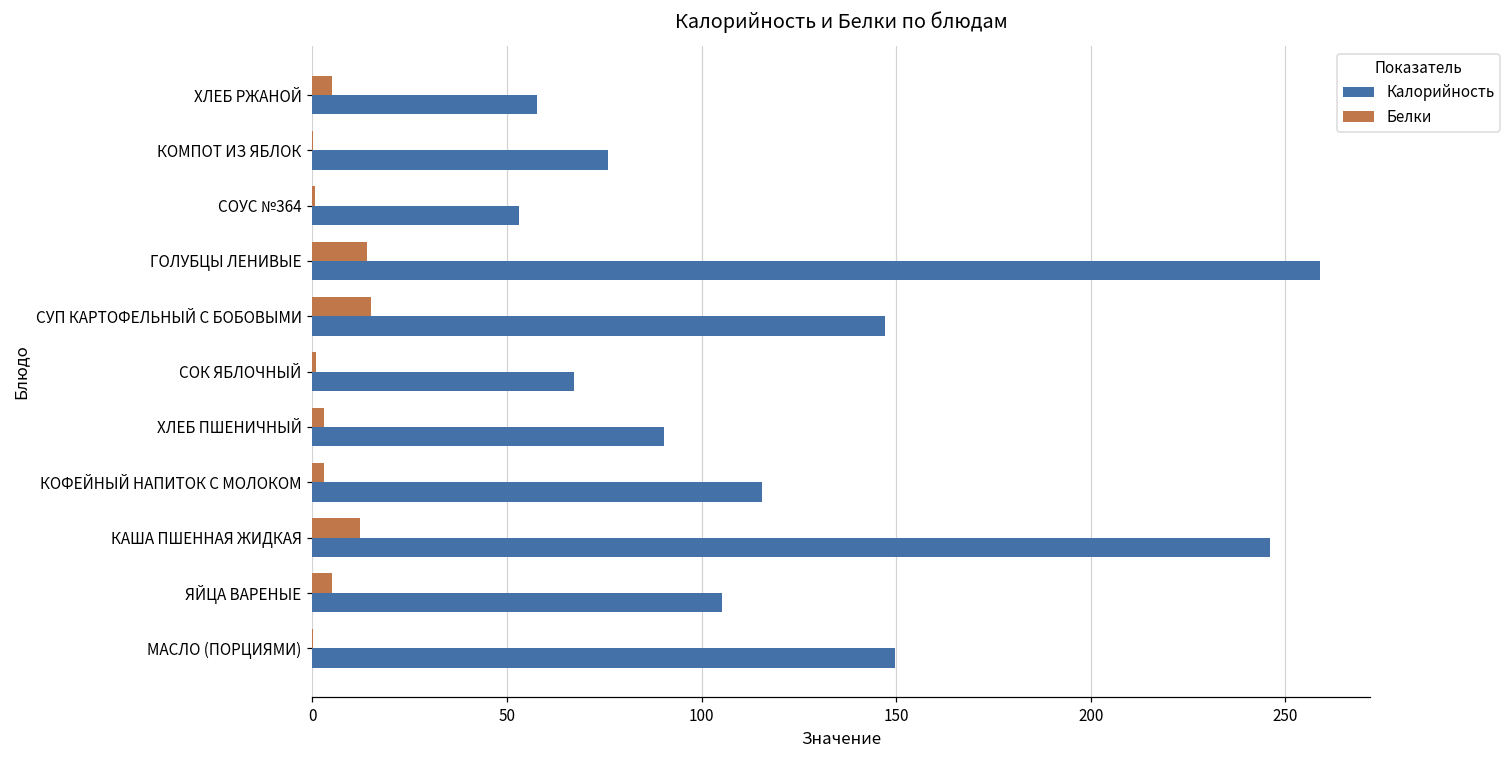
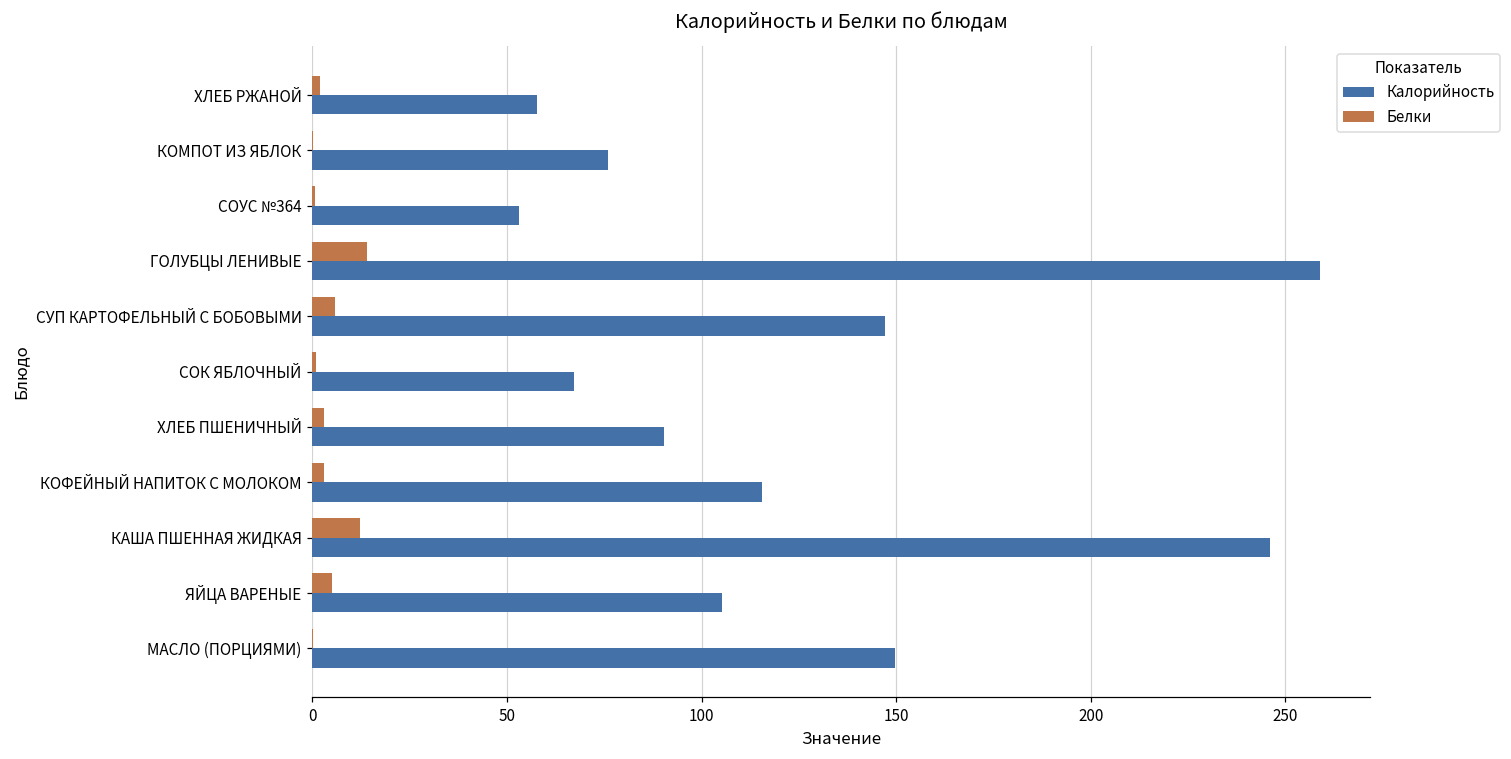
  {
    "Калорийность": {
      "ХЛЕБ РЖАНОЙ": 58,
      "КОМПОТ ИЗ ЯБЛОК": 76,
      "СОУС №364": 53,
      "ГОЛУБЦЫ ЛЕНИВЫЕ": 259,
      "СУП КАРТОФЕЛЬНЫЙ С БОБОВЫМИ": 147,
      "СОК ЯБЛОЧНЫЙ": 67,
      "ХЛЕБ ПШЕНИЧНЫЙ": 90,
      "КОФЕЙНЫЙ НАПИТОК С МОЛОКОМ": 115,
      "КАША ПШЕННАЯ ЖИДКАЯ": 246,
      "ЯЙЦА ВАРЕНЫЕ": 105,
      "МАСЛО (ПОРЦИЯМИ)": 150
    },
    "Белки": {
-     "ХЛЕБ РЖАНОЙ": 5,
+     "ХЛЕБ РЖАНОЙ": 2,
      "ГОЛУБЦЫ ЛЕНИВЫЕ": 14,
-     "СУП КАРТОФЕЛЬНЫЙ С БОБОВЫМИ": 15,
+     "СУП КАРТОФЕЛЬНЫЙ С БОБОВЫМИ": 6,
      "СОК ЯБЛОЧНЫЙ": 1,
      "ХЛЕБ ПШЕНИЧНЫЙ": 3,
      "КОФЕЙНЫЙ НАПИТОК С МОЛОКОМ": 3,
      "КАША ПШЕННАЯ ЖИДКАЯ": 12,
      "ЯЙЦА ВАРЕНЫЕ": 5
    }
  }
